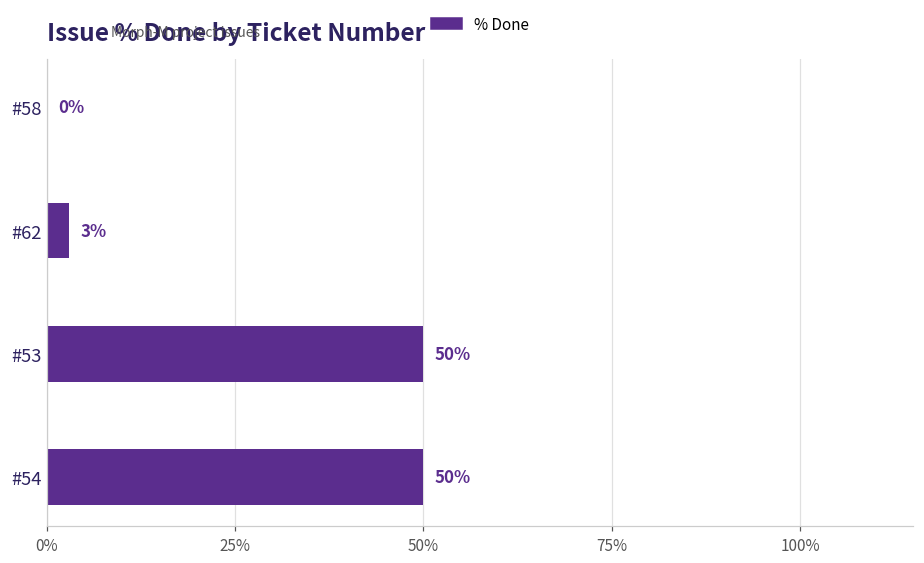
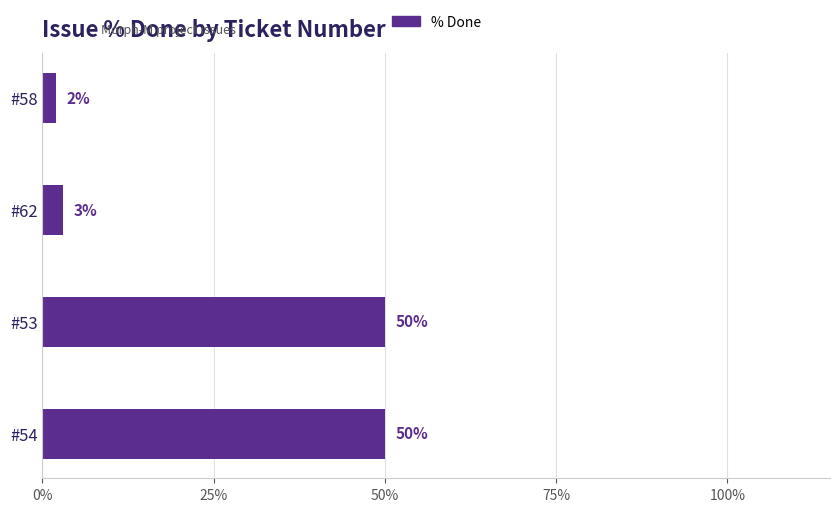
  {
-   "#58": "0%",
+   "#58": "2%",
    "#62": "3%",
    "#53": "50%",
    "#54": "50%"
  }
